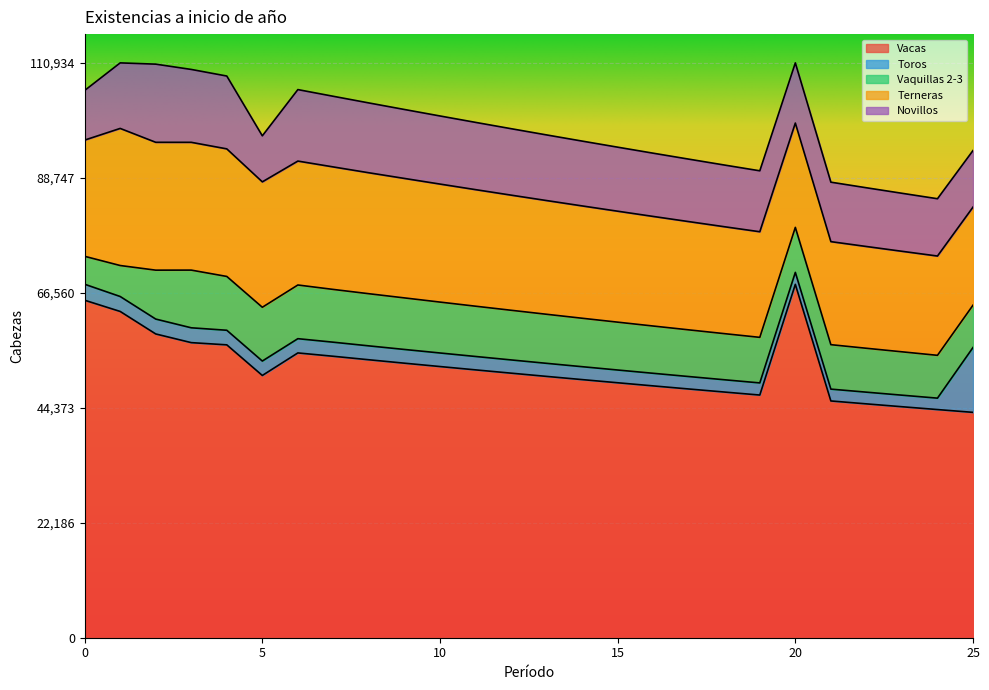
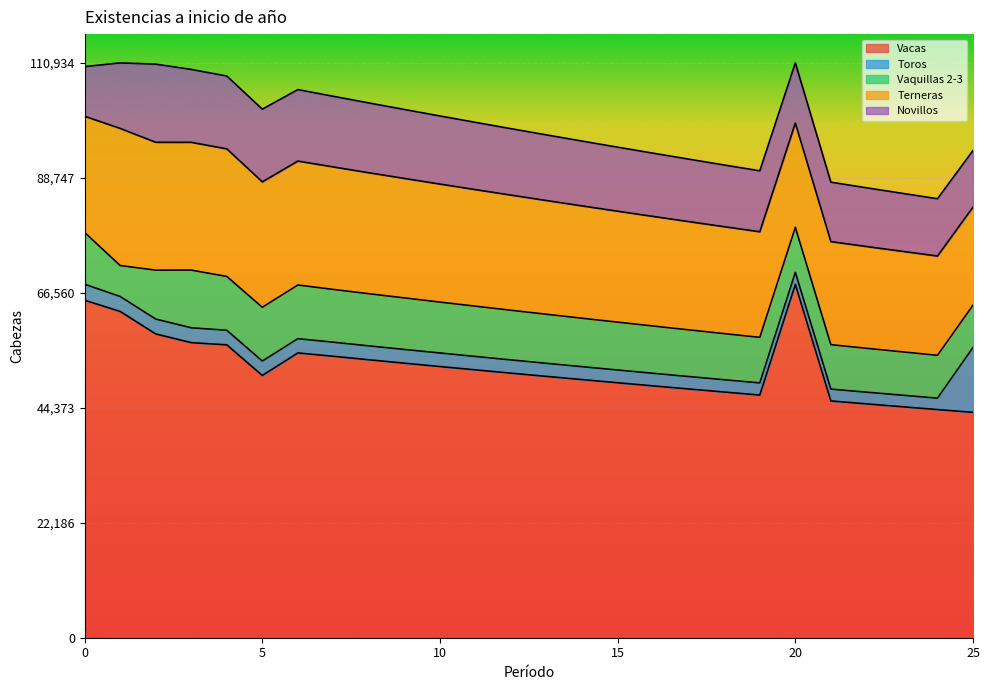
  {
    "Vacas": {
      "0": "65,000",
      "5": "51,000",
      "10": "52,000",
      "15": "49,000",
      "20": "68,000",
      "25": "43,000"
    },
    "Toros": {
      "0": "3,000",
      "5": "3,000",
      "10": "3,000",
      "15": "2,000",
      "20": "2,000",
      "25": "13,000"
    },
    "Vaquillas 2-3": {
-     "0": "5,000",
+     "0": "10,000",
      "5": "10,000",
      "10": "10,000",
      "15": "9,000",
      "20": "9,000",
      "25": "8,000"
    },
    "Terneras": {
      "0": "22,000",
      "5": "24,000",
      "10": "23,000",
      "15": "21,000",
      "20": "20,000",
      "25": "19,000"
    },
    "Novillos": {
      "0": "10,000",
-     "5": "9,000",
+     "5": "14,000",
      "10": "13,000",
      "15": "12,000",
      "20": "12,000",
      "25": "11,000"
    }
  }
